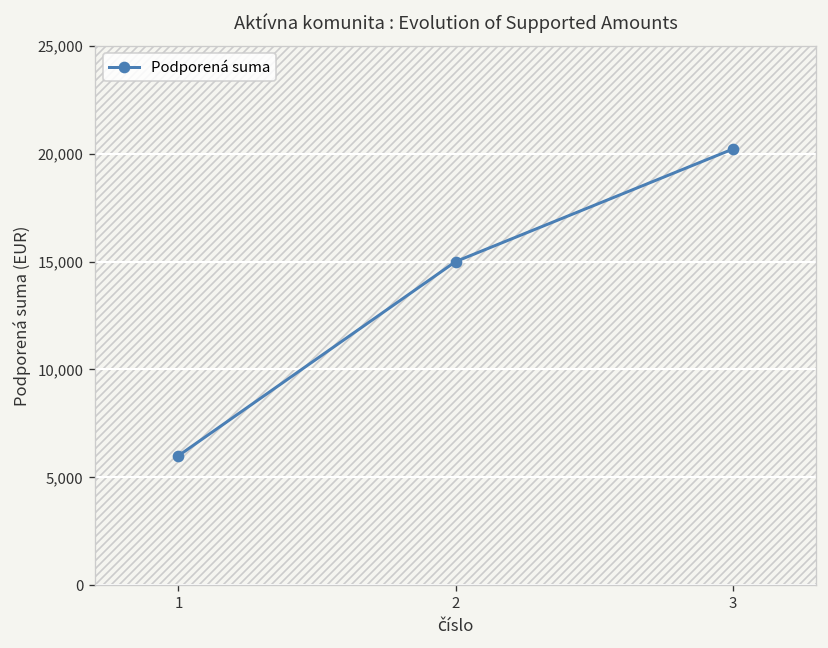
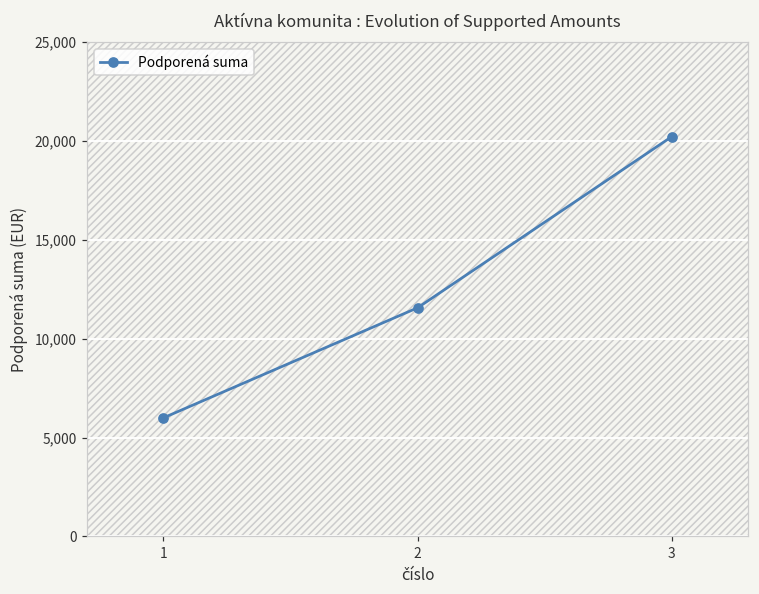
  {
    "1": "6,000",
-   "2": "15,000",
+   "2": "11,600",
    "3": "20,200"
  }
